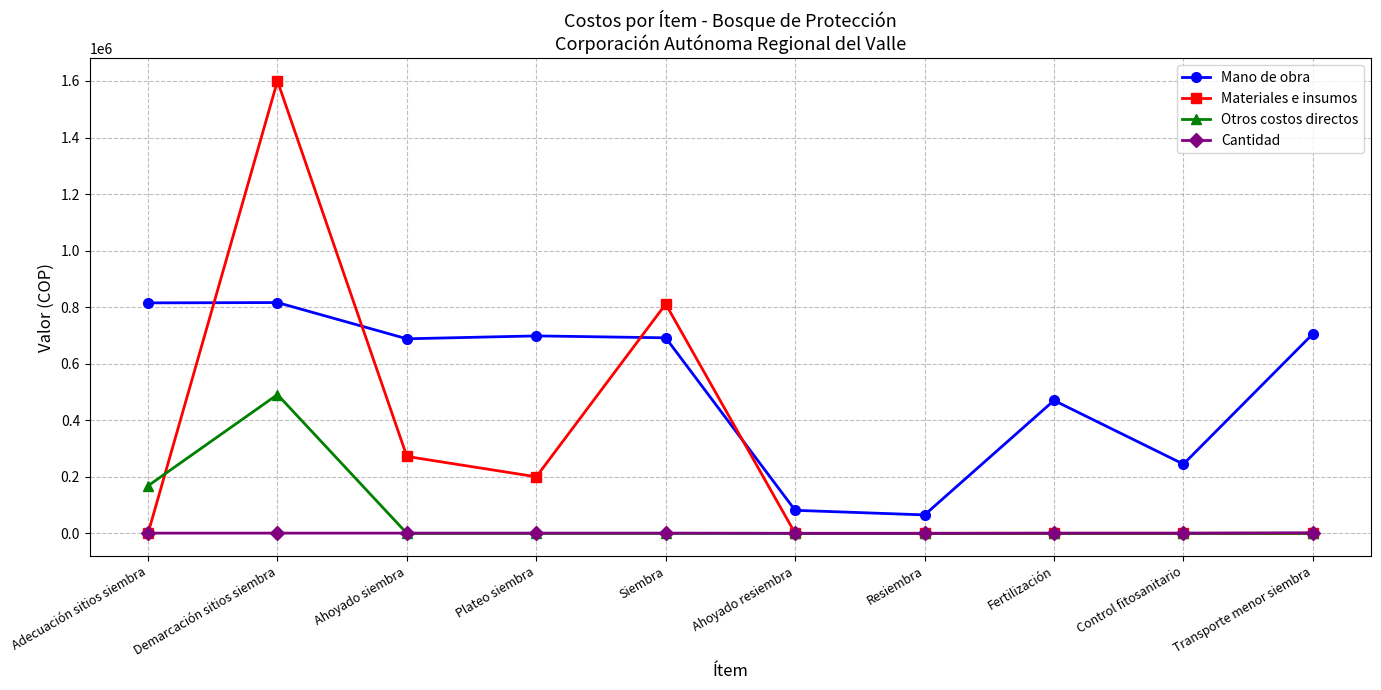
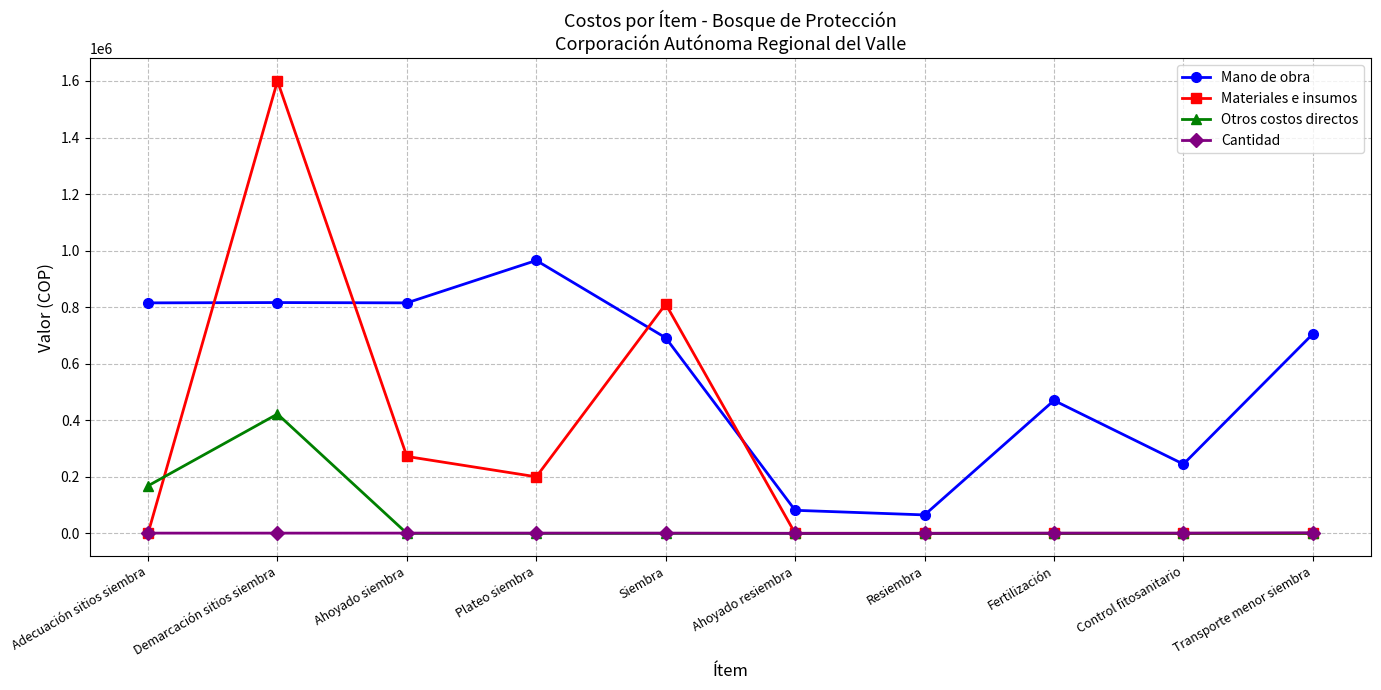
  {
    "Mano de obra": {
      "Adecuación sitios siembra": 820000,
      "Demarcación sitios siembra": 820000,
-     "Ahoyado siembra": 690000,
-     "Plateo siembra": 700000,
+     "Ahoyado siembra": 820000,
+     "Plateo siembra": 970000,
      "Siembra": 690000,
      "Ahoyado resiembra": 80000,
      "Resiembra": 70000,
      "Fertilización": 470000,
      "Control fitosanitario": 240000,
      "Transporte menor siembra": 710000
    },
    "Materiales e insumos": {
      "Demarcación sitios siembra": 1600000,
      "Ahoyado siembra": 270000,
      "Plateo siembra": 200000,
      "Siembra": 810000
    },
    "Otros costos directos": {
      "Adecuación sitios siembra": 170000,
-     "Demarcación sitios siembra": 490000
+     "Demarcación sitios siembra": 420000
    },
    "Cantidad": {
      "Demarcación sitios siembra": 0
    }
  }
